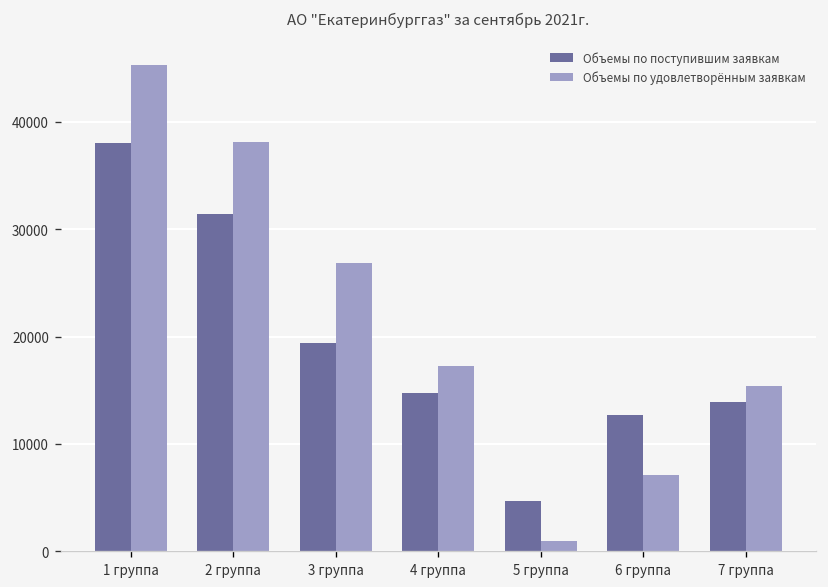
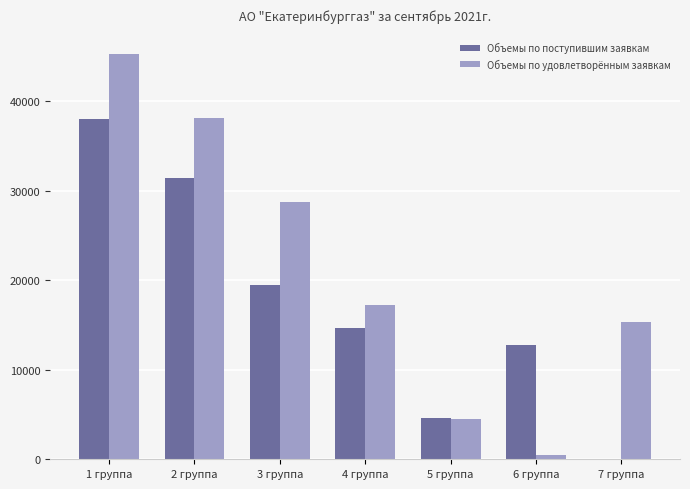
  {
    "Объемы по поступившим заявкам": {
      "1 группа": 38000,
      "2 группа": 31000,
      "3 группа": 19000,
      "4 группа": 15000,
      "5 группа": 5000,
      "6 группа": 13000,
-     "7 группа": 14000
+     "7 группа": 0
    },
    "Объемы по удовлетворённым заявкам": {
      "1 группа": 45000,
      "2 группа": 38000,
-     "3 группа": 27000,
+     "3 группа": 29000,
      "4 группа": 17000,
-     "5 группа": 1000,
-     "6 группа": 7000,
+     "5 группа": 4000,
+     "6 группа": 0,
      "7 группа": 15000
    }
  }
